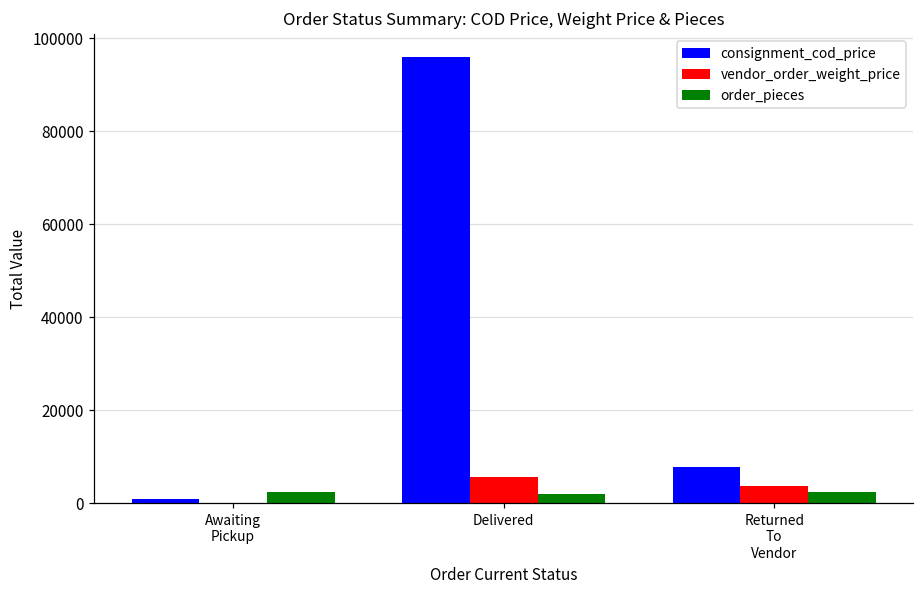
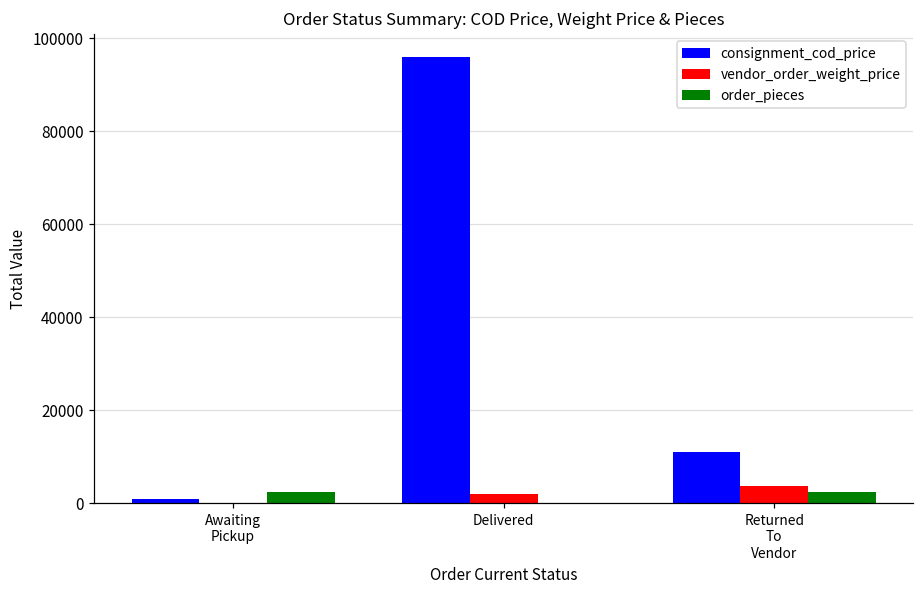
  {
    "consignment_cod_price": {
      "Awaiting Pickup": 1000,
      "Delivered": 96000,
-     "Returned To Vendor": 8000
+     "Returned To Vendor": 11000
    },
    "vendor_order_weight_price": {
-     "Delivered": 6000,
+     "Delivered": 2000,
      "Returned To Vendor": 4000
    },
    "order_pieces": {
      "Awaiting Pickup": 2000,
-     "Delivered": 2000,
+     "Delivered": 0,
      "Returned To Vendor": 2000
    }
  }
